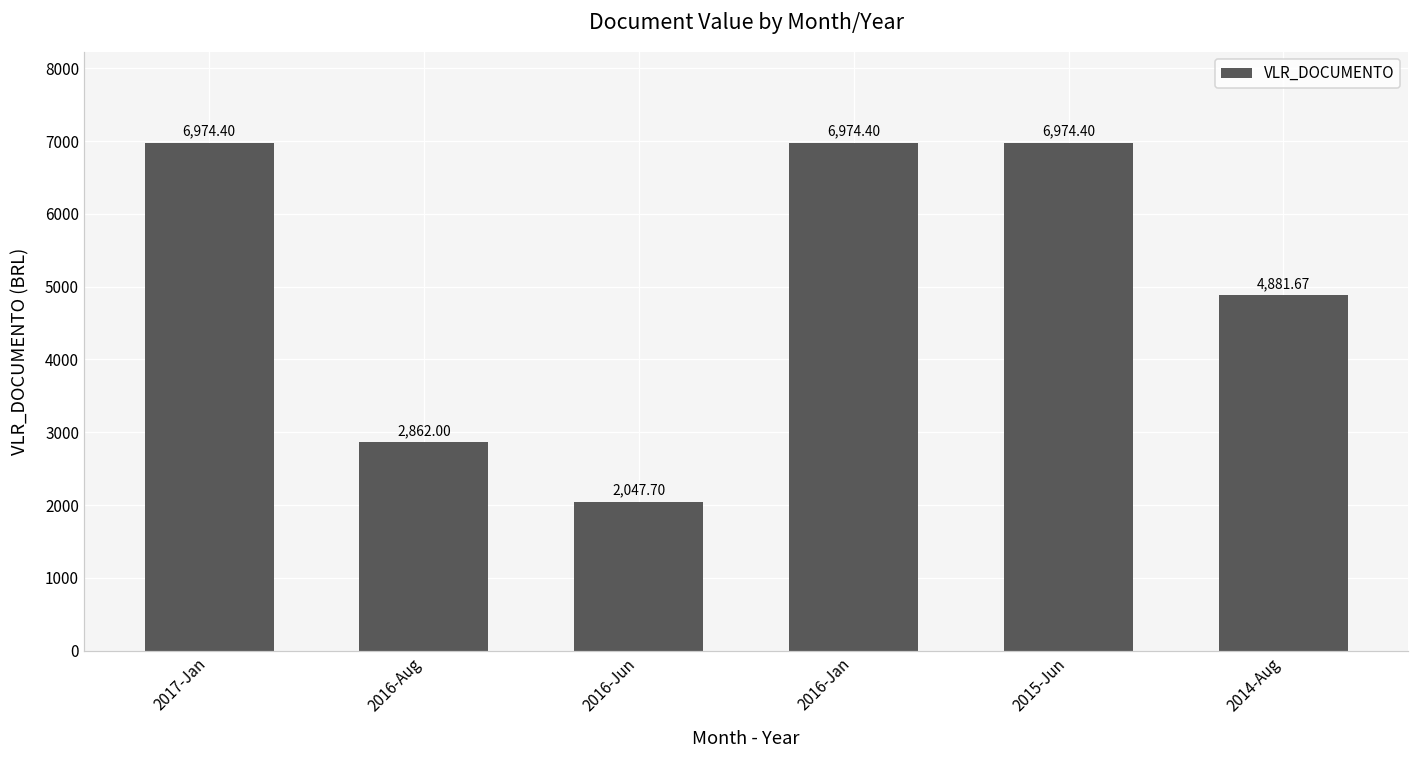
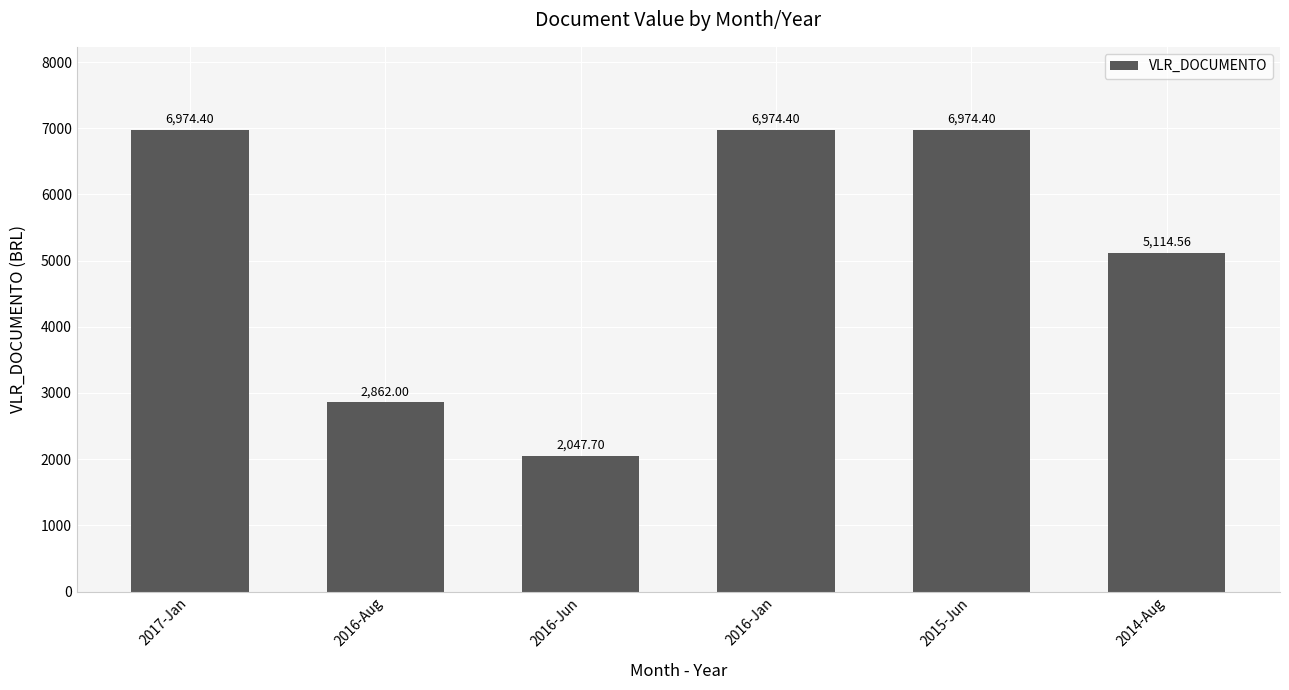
  {
    "2017-Jan": "6,974.40",
    "2016-Aug": "2,862.00",
    "2016-Jun": "2,047.70",
    "2016-Jan": "6,974.40",
    "2015-Jun": "6,974.40",
-   "2014-Aug": "4,881.67"
+   "2014-Aug": "5,114.56"
  }
